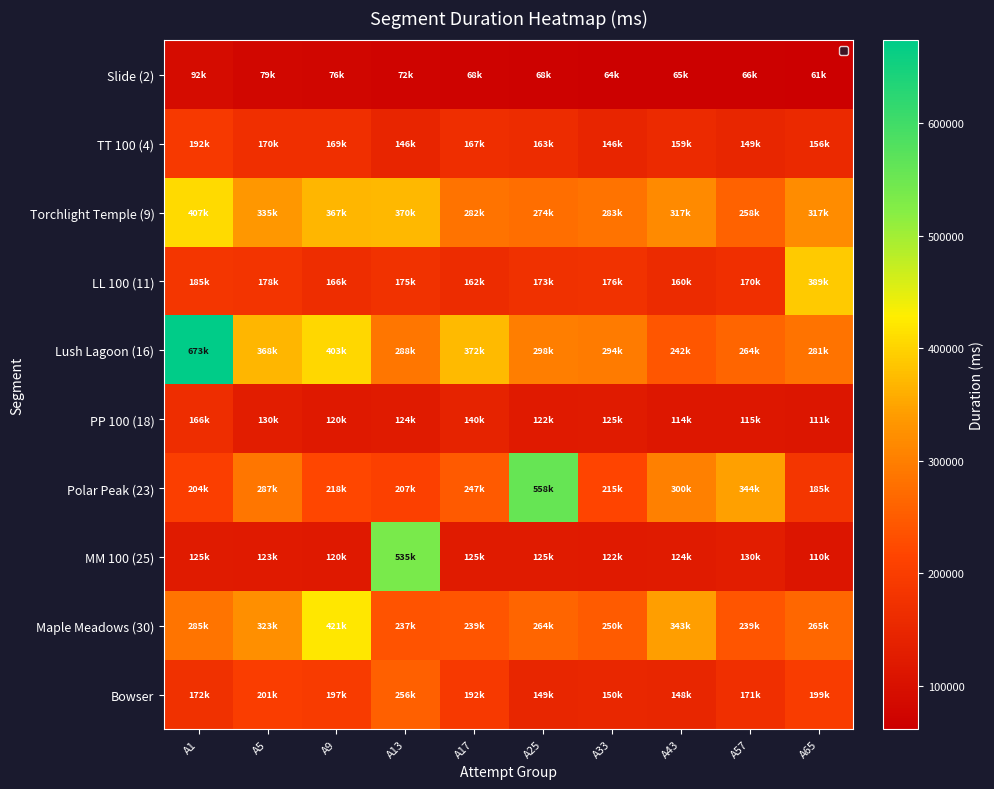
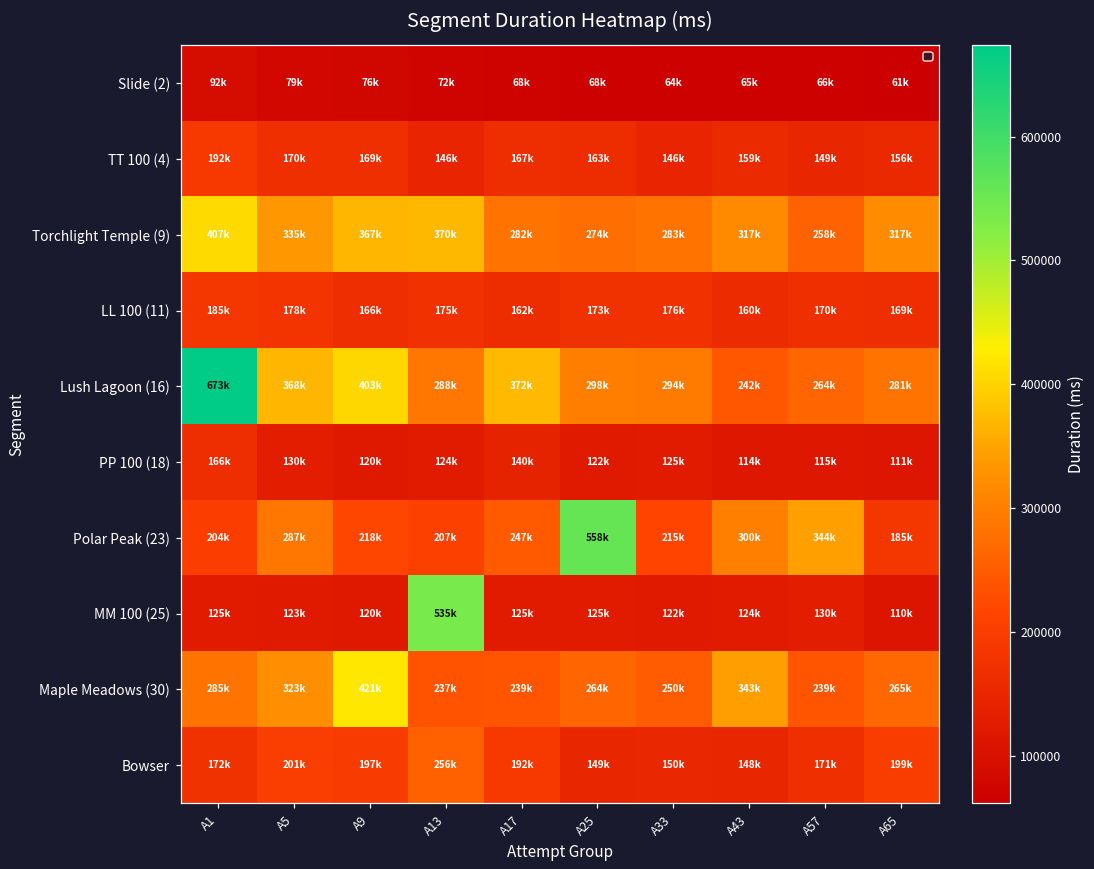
  {
    "Slide (2)": {
      "A1": "92k",
      "A5": "79k",
      "A9": "76k",
      "A13": "72k",
      "A17": "68k",
      "A25": "68k",
      "A33": "64k",
      "A43": "65k",
      "A57": "66k",
      "A65": "61k"
    },
    "TT 100 (4)": {
      "A1": "192k",
      "A5": "170k",
      "A9": "169k",
      "A13": "146k",
      "A17": "167k",
      "A25": "163k",
      "A33": "146k",
      "A43": "159k",
      "A57": "149k",
      "A65": "156k"
    },
    "Torchlight Temple (9)": {
      "A1": "407k",
      "A5": "335k",
      "A9": "367k",
      "A13": "370k",
      "A17": "282k",
      "A25": "274k",
      "A33": "283k",
      "A43": "317k",
      "A57": "258k",
      "A65": "317k"
    },
    "LL 100 (11)": {
      "A1": "185k",
      "A5": "178k",
      "A9": "166k",
      "A13": "175k",
      "A17": "162k",
      "A25": "173k",
      "A33": "176k",
      "A43": "160k",
      "A57": "170k",
-     "A65": "389k"
+     "A65": "169k"
    },
    "Lush Lagoon (16)": {
      "A1": "673k",
      "A5": "368k",
      "A9": "403k",
      "A13": "288k",
      "A17": "372k",
      "A25": "298k",
      "A33": "294k",
      "A43": "242k",
      "A57": "264k",
      "A65": "281k"
    },
    "PP 100 (18)": {
      "A1": "166k",
      "A5": "130k",
      "A9": "120k",
      "A13": "124k",
      "A17": "140k",
      "A25": "122k",
      "A33": "125k",
      "A43": "114k",
      "A57": "115k",
      "A65": "111k"
    },
    "Polar Peak (23)": {
      "A1": "204k",
      "A5": "287k",
      "A9": "218k",
      "A13": "207k",
      "A17": "247k",
      "A25": "558k",
      "A33": "215k",
      "A43": "300k",
      "A57": "344k",
      "A65": "185k"
    },
    "MM 100 (25)": {
      "A1": "125k",
      "A5": "123k",
      "A9": "120k",
      "A13": "535k",
      "A17": "125k",
      "A25": "125k",
      "A33": "122k",
      "A43": "124k",
      "A57": "130k",
      "A65": "110k"
    },
    "Maple Meadows (30)": {
      "A1": "285k",
      "A5": "323k",
      "A9": "421k",
      "A13": "237k",
      "A17": "239k",
      "A25": "264k",
      "A33": "250k",
      "A43": "343k",
      "A57": "239k",
      "A65": "265k"
    },
    "Bowser": {
      "A1": "172k",
      "A5": "201k",
      "A9": "197k",
      "A13": "256k",
      "A17": "192k",
      "A25": "149k",
      "A33": "150k",
      "A43": "148k",
      "A57": "171k",
      "A65": "199k"
    }
  }
